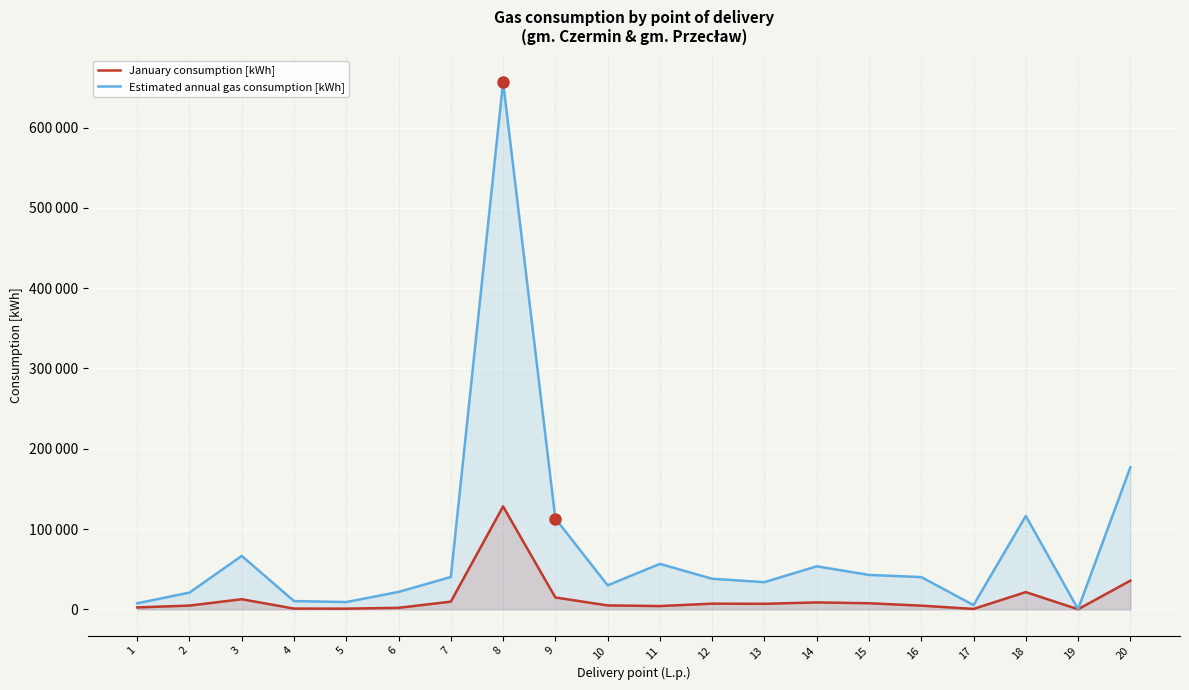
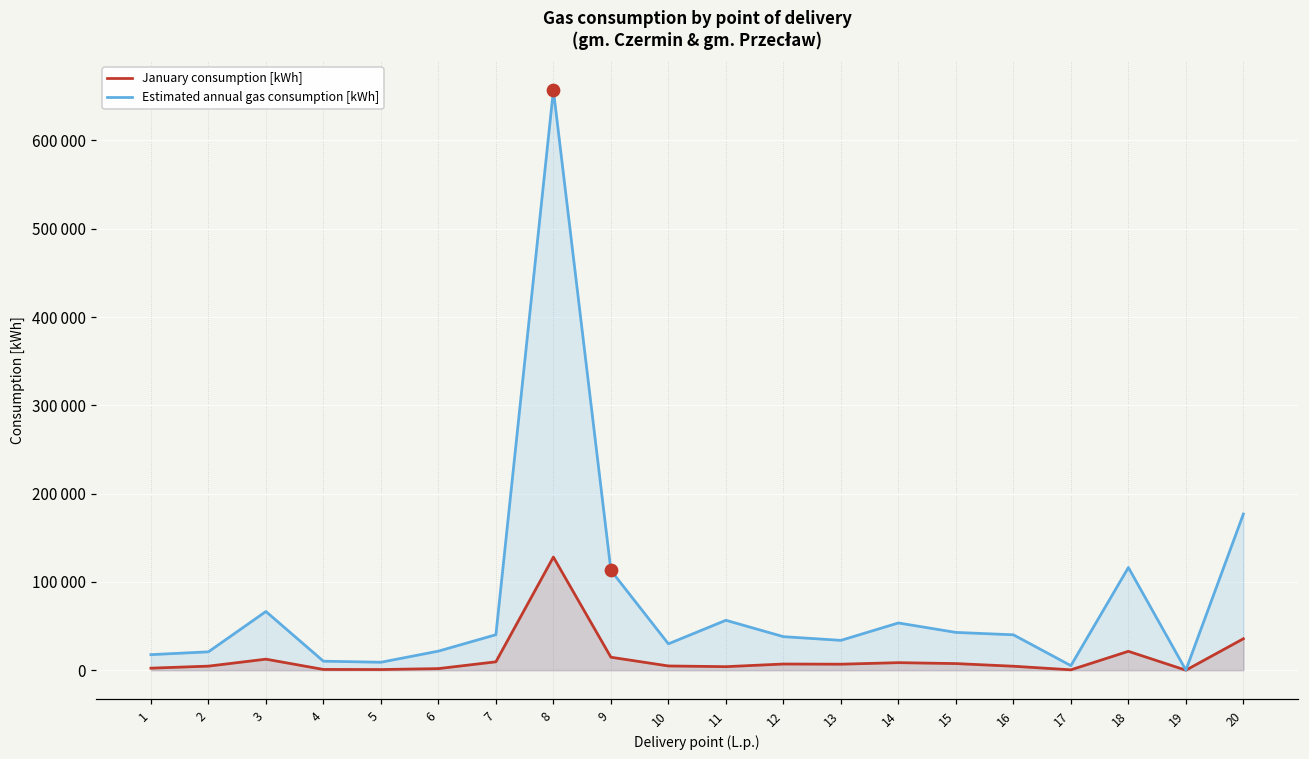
  {
    "Estimated annual gas consumption [kWh]": {
-     "1": 10000,
+     "1": 20000,
      "2": 20000,
      "3": 70000,
      "4": 10000,
      "5": 10000,
      "6": 20000,
      "7": 40000,
      "10": 30000,
      "11": 60000,
      "12": 40000,
      "13": 30000,
      "14": 50000,
      "15": 40000,
      "16": 40000,
      "17": 10000,
      "18": 120000,
      "20": 180000
    }
  }
